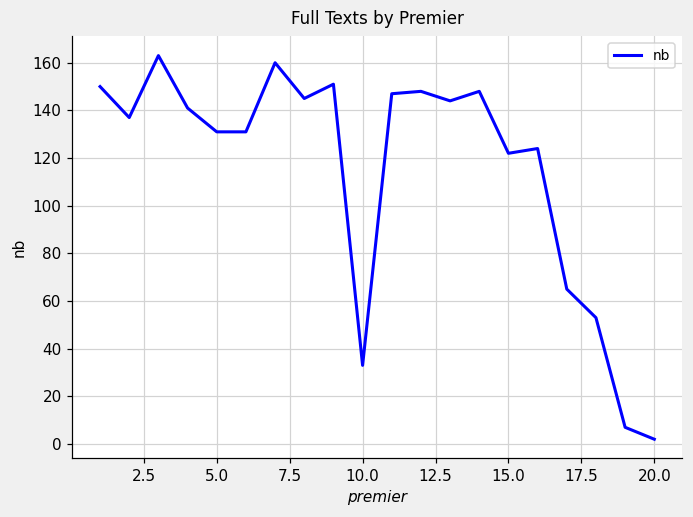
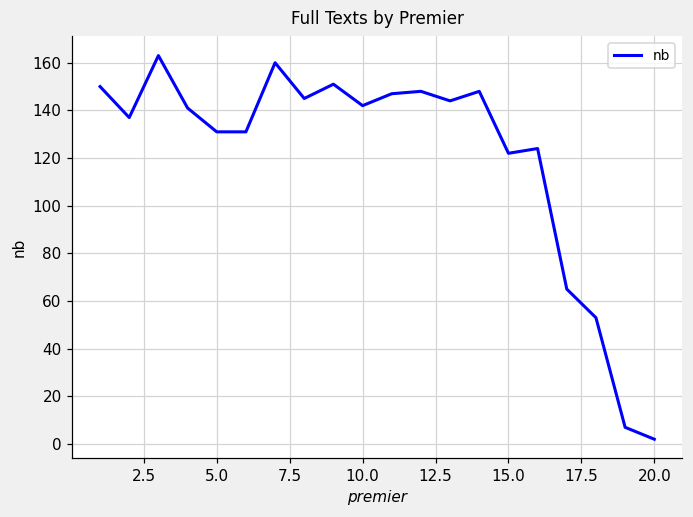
  {
    "5.0": 131,
-   "10.0": 33,
+   "10.0": 142,
    "15.0": 122,
    "20.0": 2
  }
